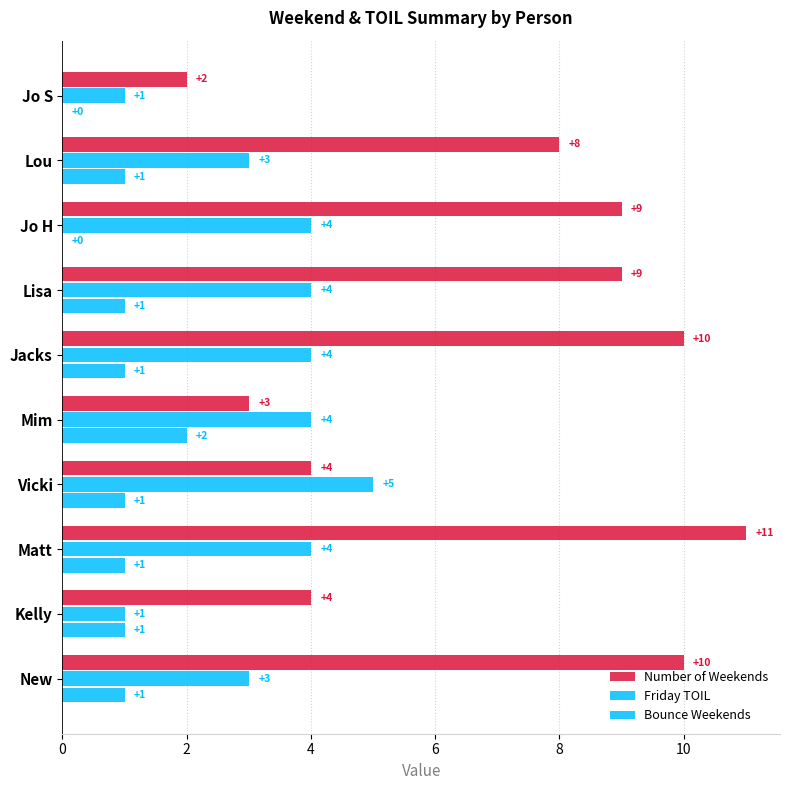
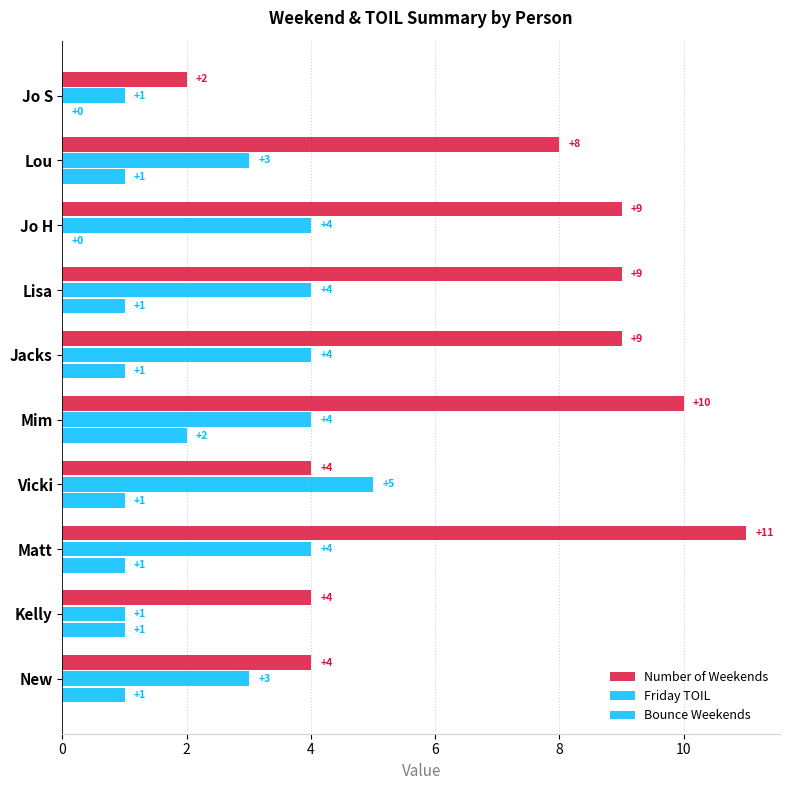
  {
    "Number of Weekends": {
      "Jo S": "+2",
      "Lou": "+8",
      "Jo H": "+9",
      "Lisa": "+9",
-     "Jacks": "+10",
-     "Mim": "+3",
+     "Jacks": "+9",
+     "Mim": "+10",
      "Vicki": "+4",
      "Matt": "+11",
      "Kelly": "+4",
-     "New": "+10"
+     "New": "+4"
    }
  }
